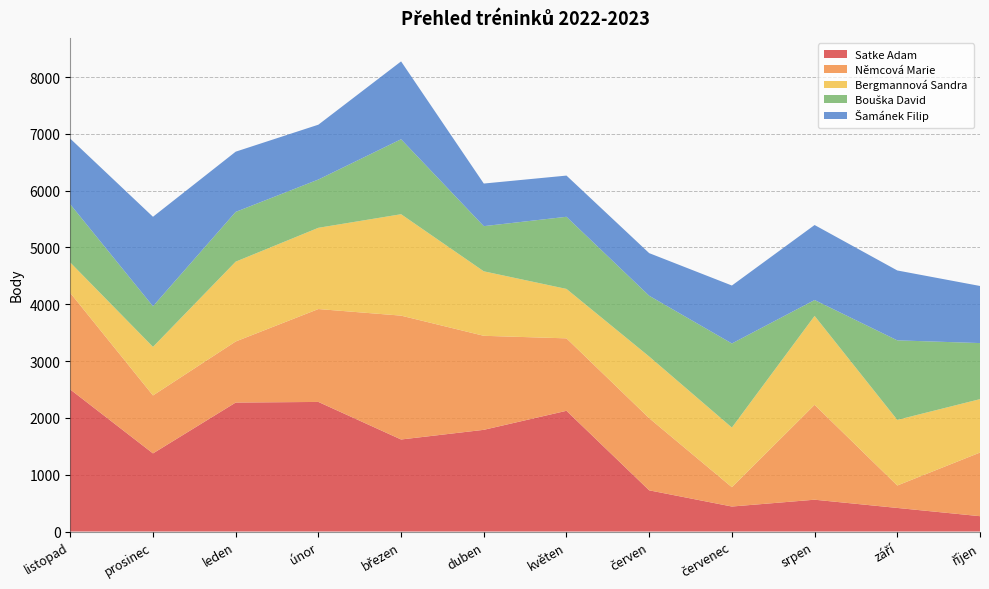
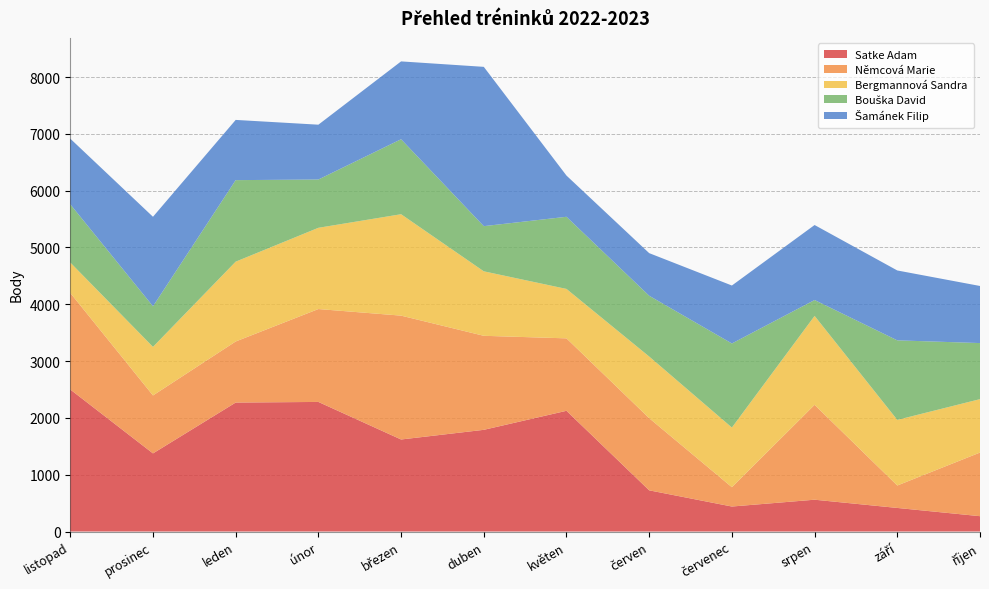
  {
    "Satke Adam": {
      "listopad": 2500,
      "prosinec": 1400,
      "leden": 2300,
      "únor": 2300,
      "březen": 1600,
      "duben": 1800,
      "květen": 2100,
      "červen": 700,
      "červenec": 400,
      "srpen": 600,
      "září": 400,
      "říjen": 300
    },
    "Bouška David": {
      "listopad": 1000,
      "prosinec": 700,
-     "leden": 900,
+     "leden": 1400,
      "únor": 900,
      "březen": 1300,
      "duben": 800,
      "květen": 1300,
      "červen": 1100,
      "červenec": 1500,
      "srpen": 300,
      "září": 1400,
      "říjen": 1000
    },
    "Šamánek Filip": {
      "listopad": 1200,
      "prosinec": 1600,
      "leden": 1100,
      "únor": 1000,
      "březen": 1400,
-     "duben": 800,
+     "duben": 2800,
      "květen": 700,
      "červen": 800,
      "červenec": 1000,
      "srpen": 1300,
      "září": 1200,
      "říjen": 1000
    }
  }
